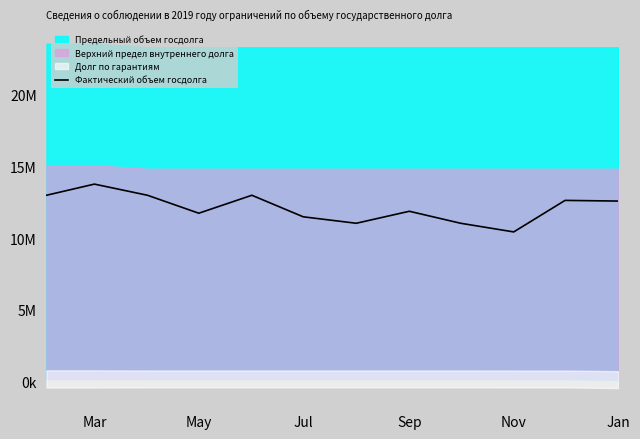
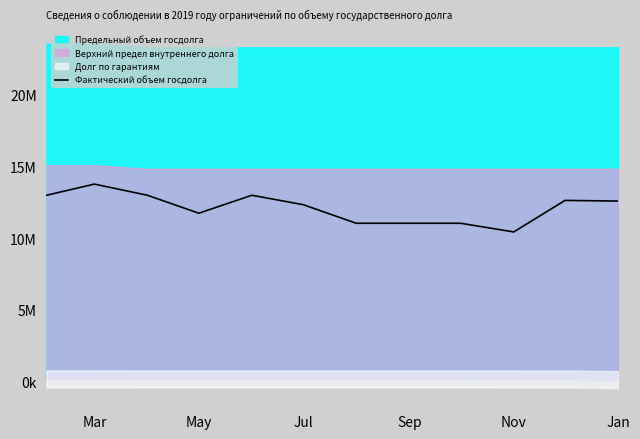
  {
    "Фактический объем госдолга": {
      "Mar": 13800000,
      "May": 11700000,
-     "Jul": 11500000,
-     "Sep": 11900000,
+     "Jul": 12300000,
+     "Sep": 11000000,
      "Nov": 10400000,
      "Jan": 12600000
    }
  }
